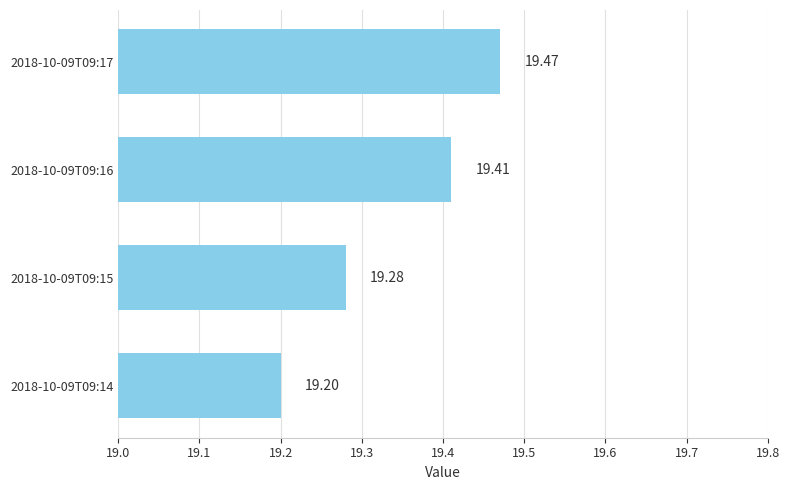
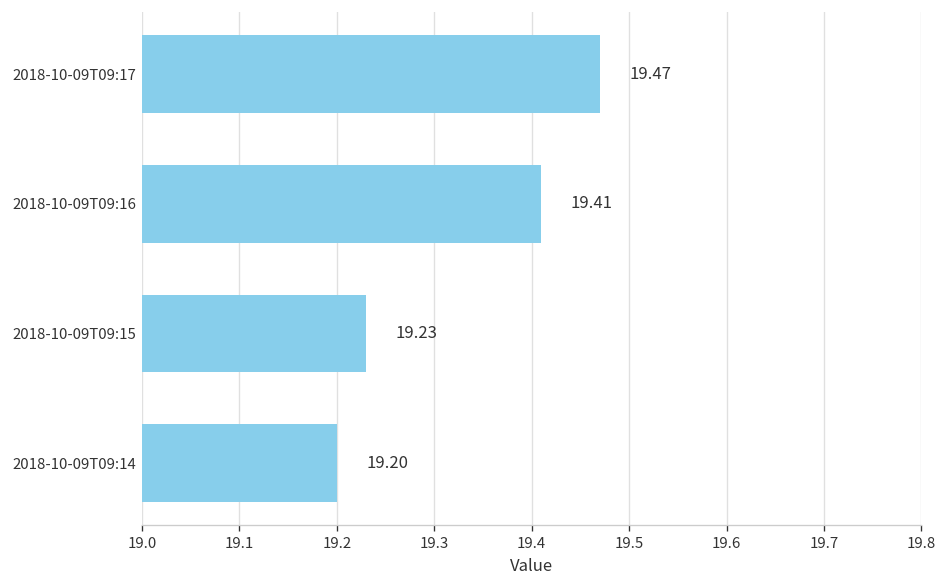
  {
    "2018-10-09T09:17": 19.47,
    "2018-10-09T09:16": 19.41,
-   "2018-10-09T09:15": 19.28,
+   "2018-10-09T09:15": 19.23,
    "2018-10-09T09:14": 19.20
  }
